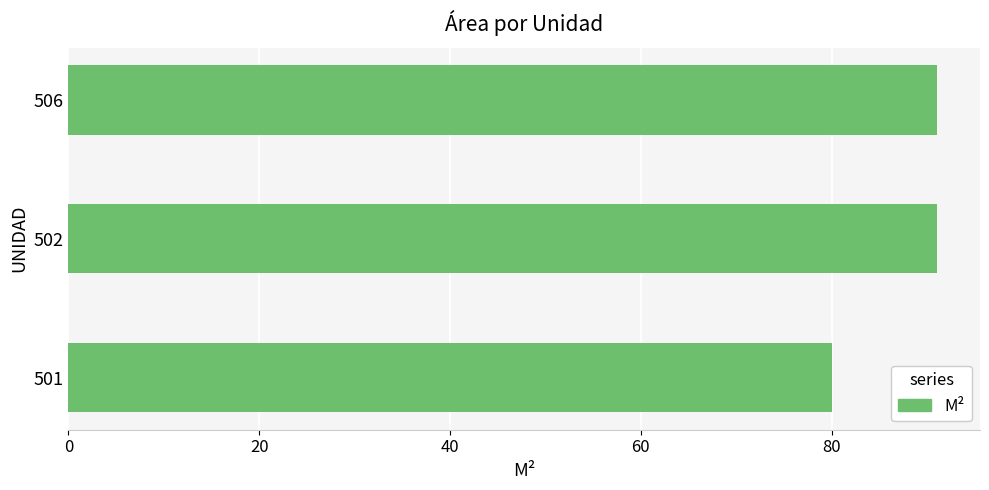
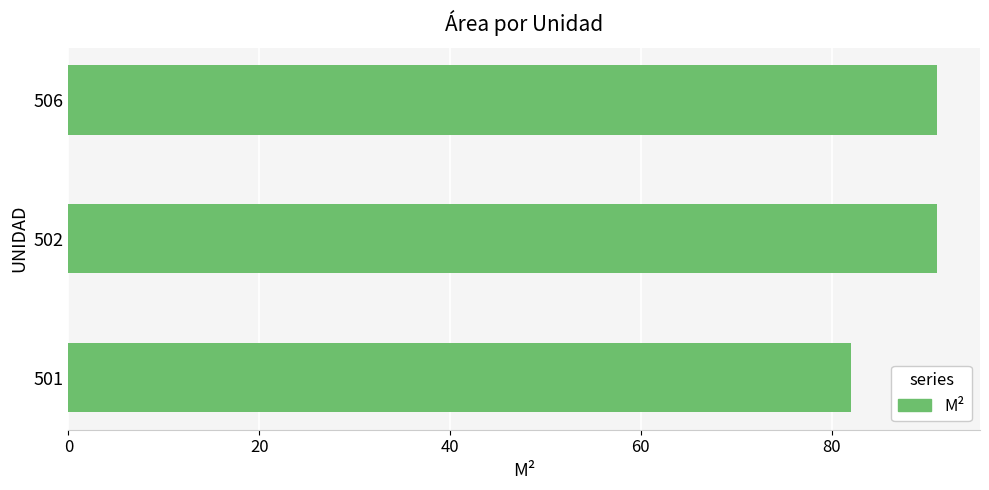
  {
    "506": 91,
    "502": 91,
-   "501": 80
+   "501": 82
  }
